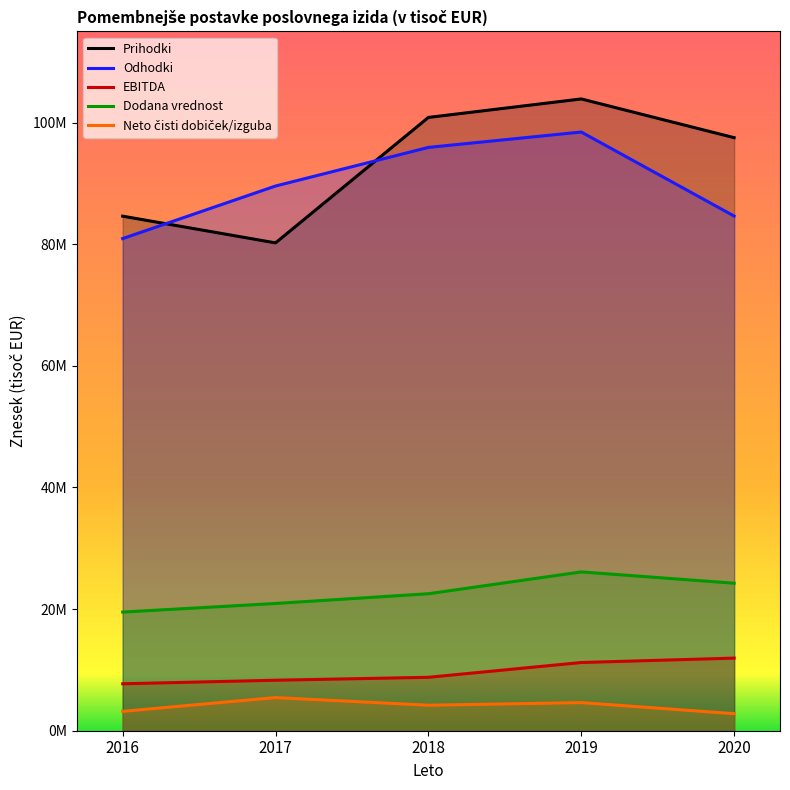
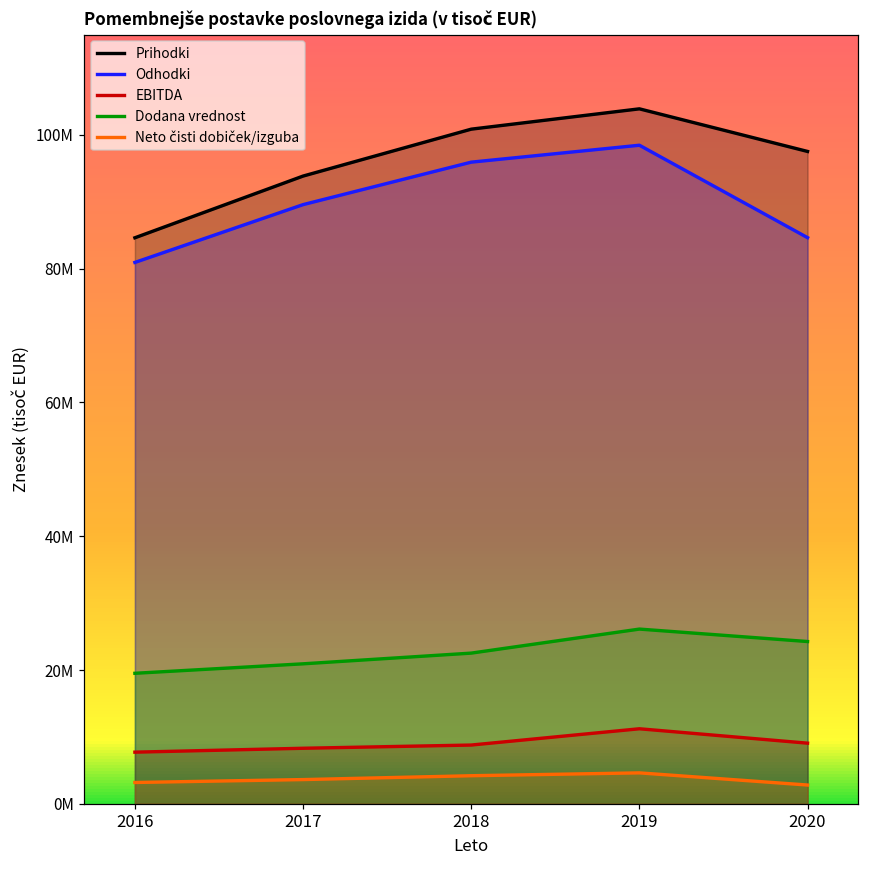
  {
    "Prihodki": {
      "2016": 85000000,
-     "2017": 80000000,
+     "2017": 94000000,
      "2018": 101000000,
      "2019": 104000000,
      "2020": 98000000
    },
    "Odhodki": {
      "2016": 81000000,
      "2017": 90000000,
      "2018": 96000000,
      "2019": 98000000,
      "2020": 85000000
    },
    "EBITDA": {
      "2016": 8000000,
      "2017": 8000000,
      "2018": 9000000,
      "2019": 11000000,
-     "2020": 12000000
+     "2020": 9000000
    },
    "Dodana vrednost": {
      "2016": 20000000,
      "2017": 21000000,
      "2018": 23000000,
      "2019": 26000000,
      "2020": 24000000
    },
    "Neto čisti dobiček/izguba": {
      "2016": 3000000,
-     "2017": 5000000,
+     "2017": 4000000,
      "2018": 4000000,
      "2019": 5000000,
      "2020": 3000000
    }
  }
